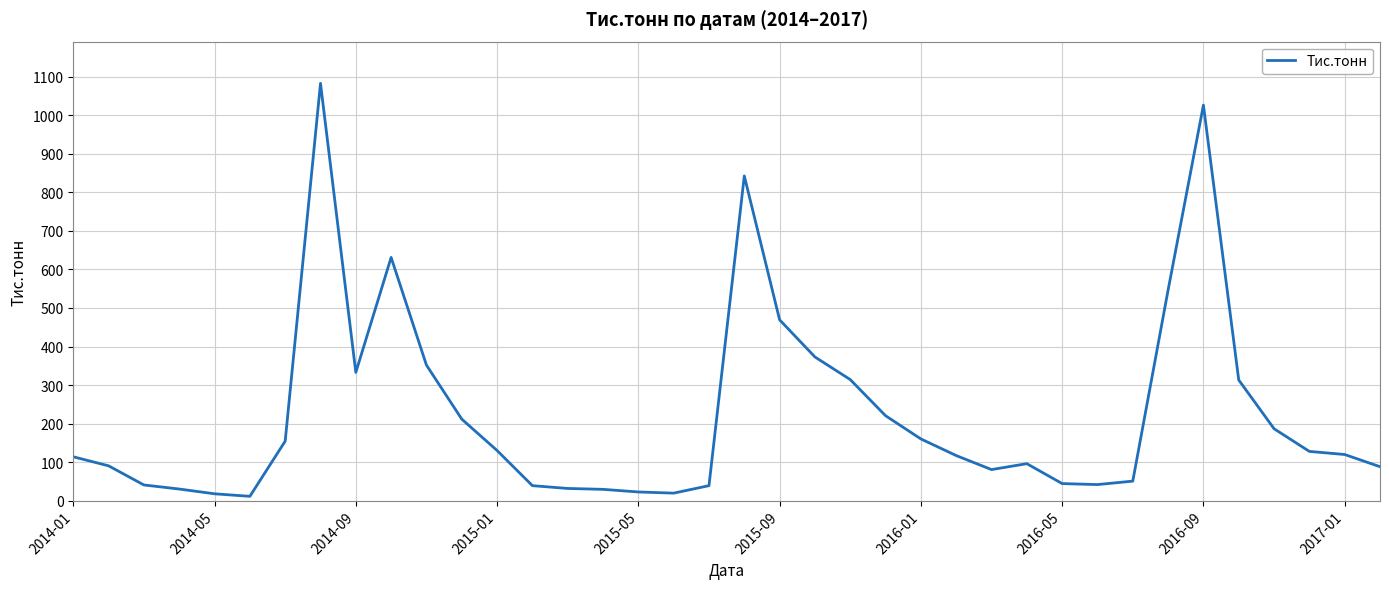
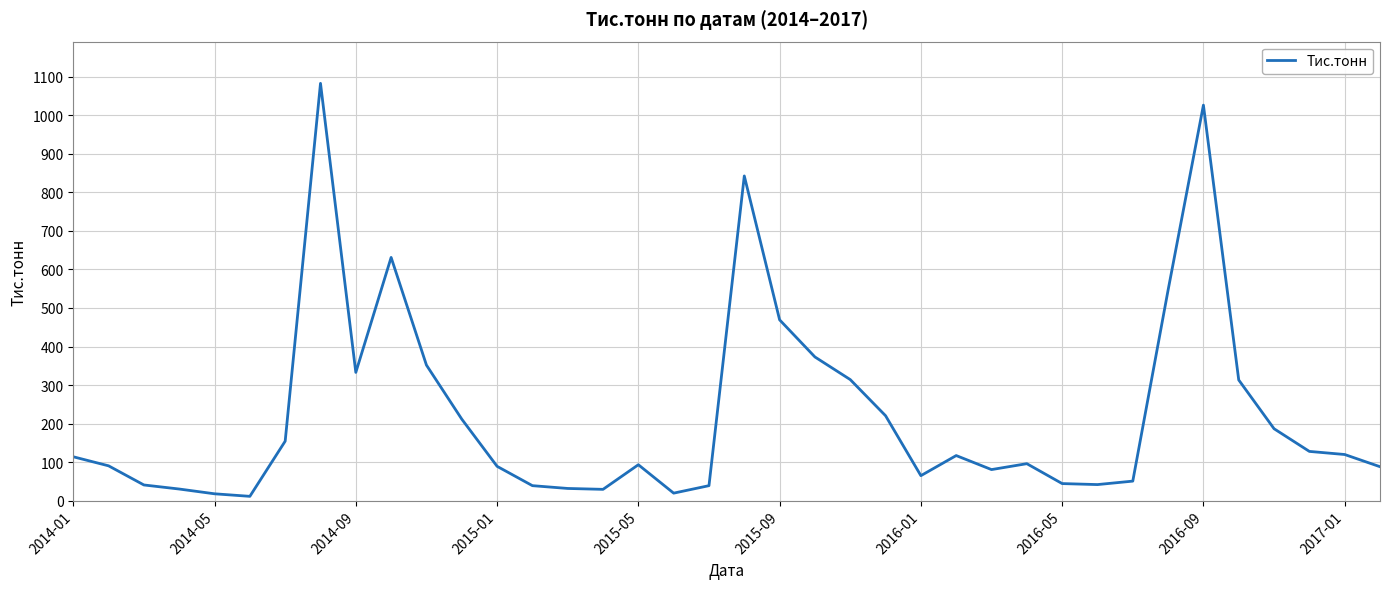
  {
    "2014-01": 110,
    "2014-05": 20,
    "2014-09": 330,
-   "2015-01": 130,
-   "2015-05": 20,
+   "2015-01": 90,
+   "2015-05": 90,
    "2015-09": 470,
-   "2016-01": 160,
+   "2016-01": 60,
    "2016-05": 40,
    "2016-09": 1030,
    "2017-01": 120
  }
